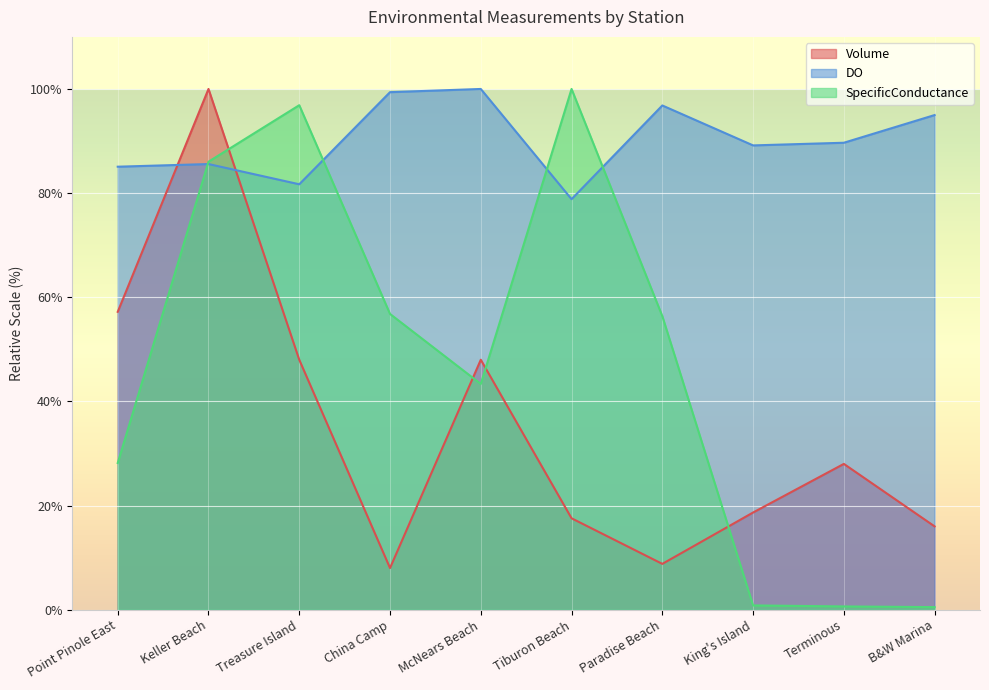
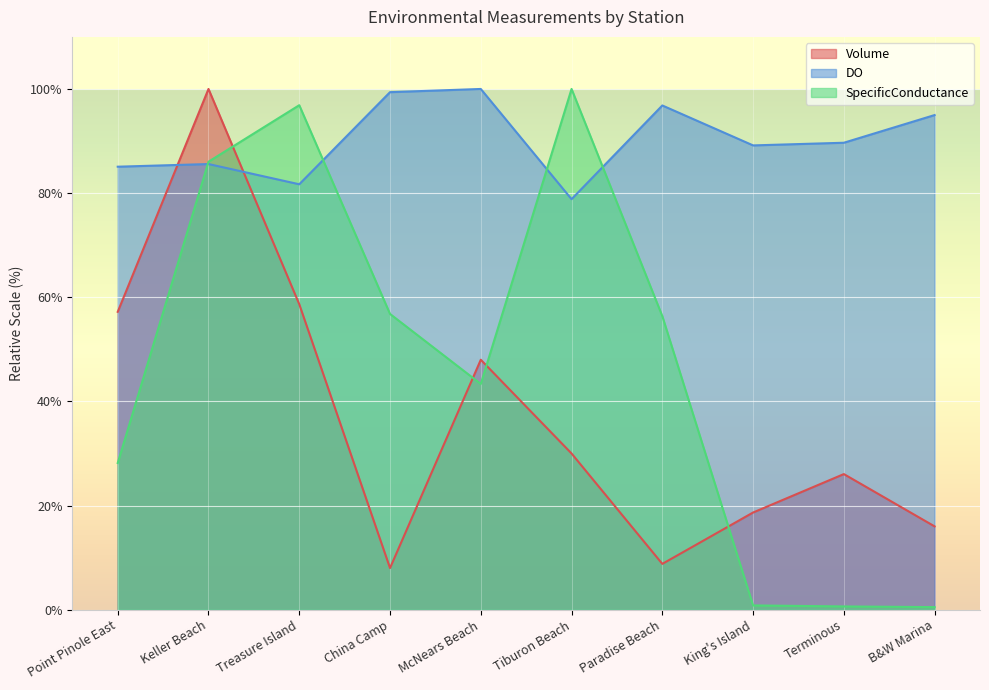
  {
    "Volume": {
      "Point Pinole East": "57%",
      "Keller Beach": "100%",
-     "Treasure Island": "48%",
+     "Treasure Island": "59%",
      "China Camp": "8%",
      "McNears Beach": "48%",
-     "Tiburon Beach": "18%",
+     "Tiburon Beach": "30%",
      "Paradise Beach": "9%",
      "King's Island": "19%",
-     "Terminous": "28%",
+     "Terminous": "26%",
      "B&W Marina": "16%"
    },
    "DO": {
      "Point Pinole East": "85%",
      "Treasure Island": "82%",
      "China Camp": "99%",
      "McNears Beach": "100%",
      "Tiburon Beach": "79%",
      "Paradise Beach": "97%",
      "King's Island": "89%",
      "Terminous": "90%",
      "B&W Marina": "95%"
    },
    "SpecificConductance": {
      "Point Pinole East": "28%",
      "Treasure Island": "97%",
      "China Camp": "57%",
      "McNears Beach": "43%",
      "Tiburon Beach": "100%",
      "Paradise Beach": "56%",
      "King's Island": "1%",
      "Terminous": "1%",
      "B&W Marina": "0%"
    }
  }
